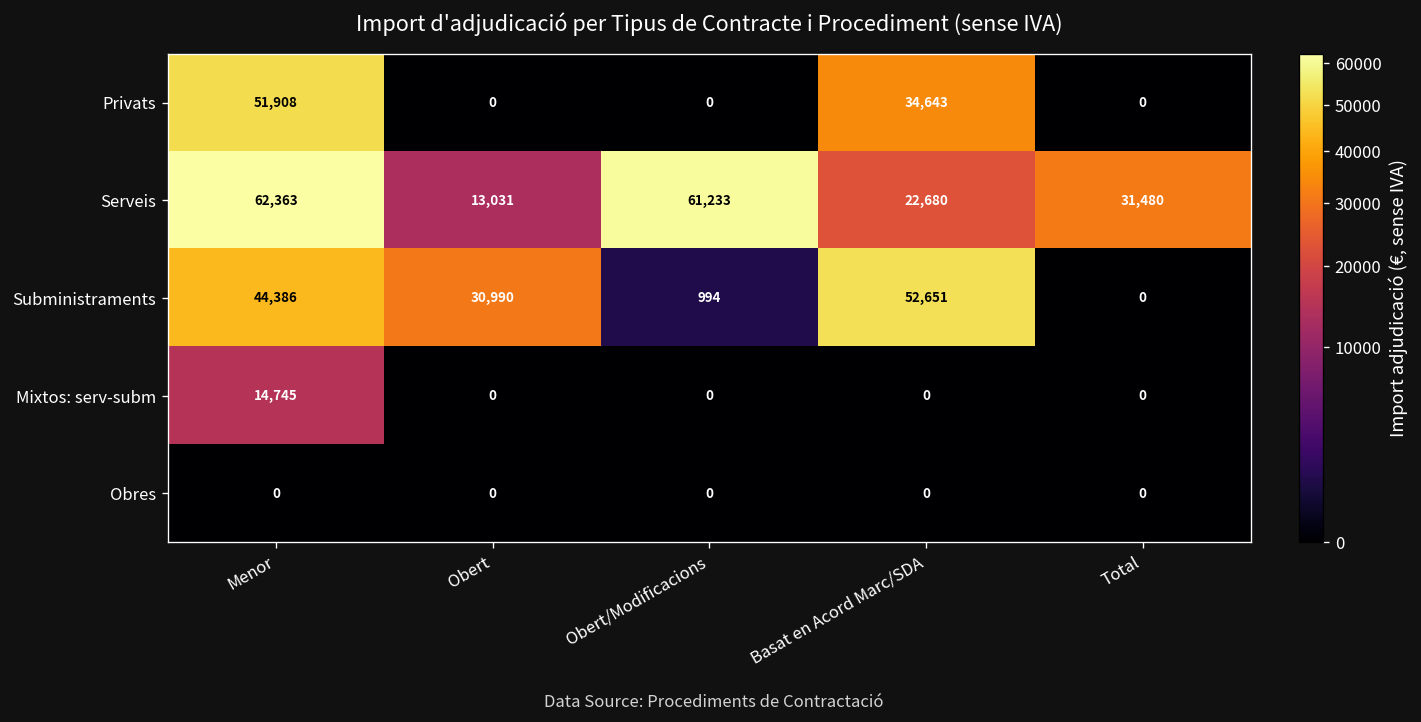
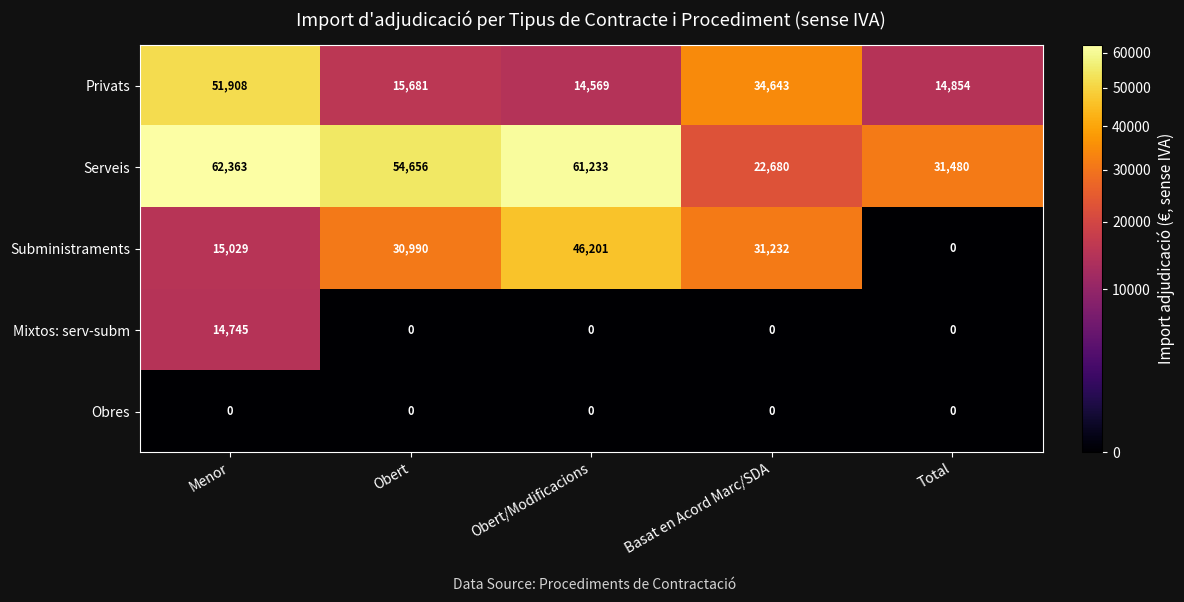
  {
    "Privats": {
      "Menor": "51,908",
-     "Obert": "0",
-     "Obert/Modificacions": "0",
+     "Obert": "15,681",
+     "Obert/Modificacions": "14,569",
      "Basat en Acord Marc/SDA": "34,643",
-     "Total": "0"
+     "Total": "14,854"
    },
    "Serveis": {
      "Menor": "62,363",
-     "Obert": "13,031",
+     "Obert": "54,656",
      "Obert/Modificacions": "61,233",
      "Basat en Acord Marc/SDA": "22,680",
      "Total": "31,480"
    },
    "Subministraments": {
-     "Menor": "44,386",
+     "Menor": "15,029",
      "Obert": "30,990",
-     "Obert/Modificacions": "994",
-     "Basat en Acord Marc/SDA": "52,651",
+     "Obert/Modificacions": "46,201",
+     "Basat en Acord Marc/SDA": "31,232",
      "Total": "0"
    },
    "Mixtos: serv-subm": {
      "Menor": "14,745",
      "Obert": "0",
      "Obert/Modificacions": "0",
      "Basat en Acord Marc/SDA": "0",
      "Total": "0"
    },
    "Obres": {
      "Menor": "0",
      "Obert": "0",
      "Obert/Modificacions": "0",
      "Basat en Acord Marc/SDA": "0",
      "Total": "0"
    }
  }
